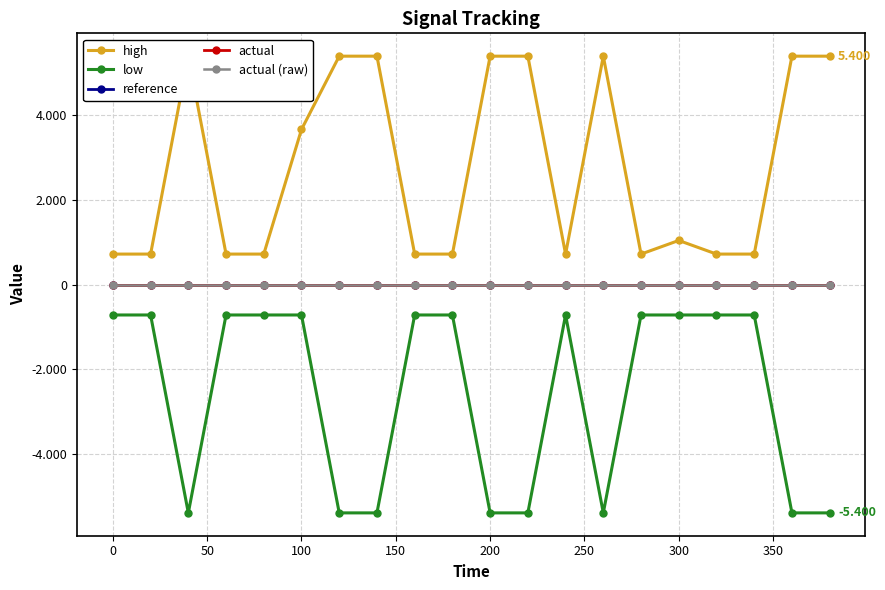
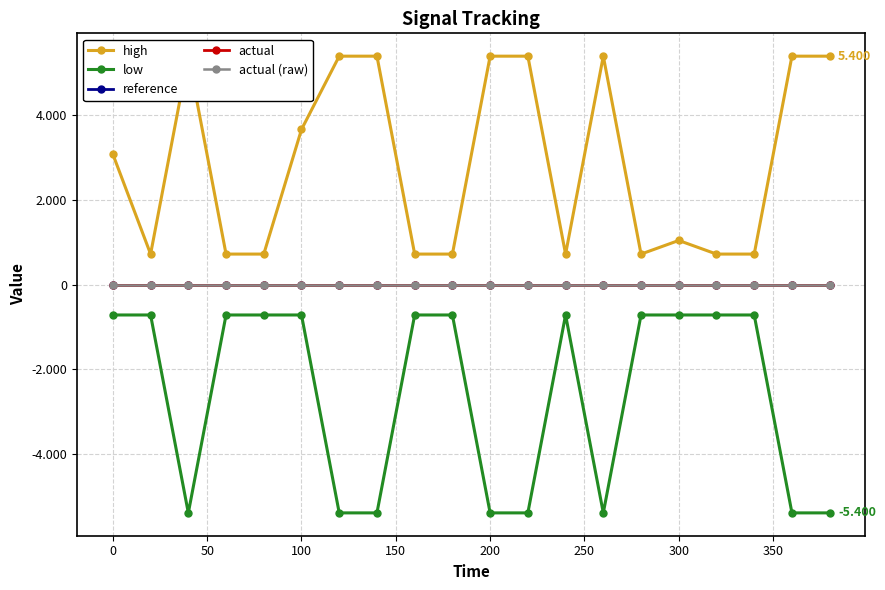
  {
    "high": {
-     "0": 0.7,
+     "0": 3.1,
      "100": 3.7,
      "200": 5.4,
      "300": 1.0
    },
    "low": {
      "0": -0.7,
      "100": -0.7,
      "200": -5.4,
      "300": -0.7
    },
    "actual (raw)": {
      "0": 0.0,
      "100": 0.0,
      "200": 0.0,
      "300": 0.0
    }
  }
